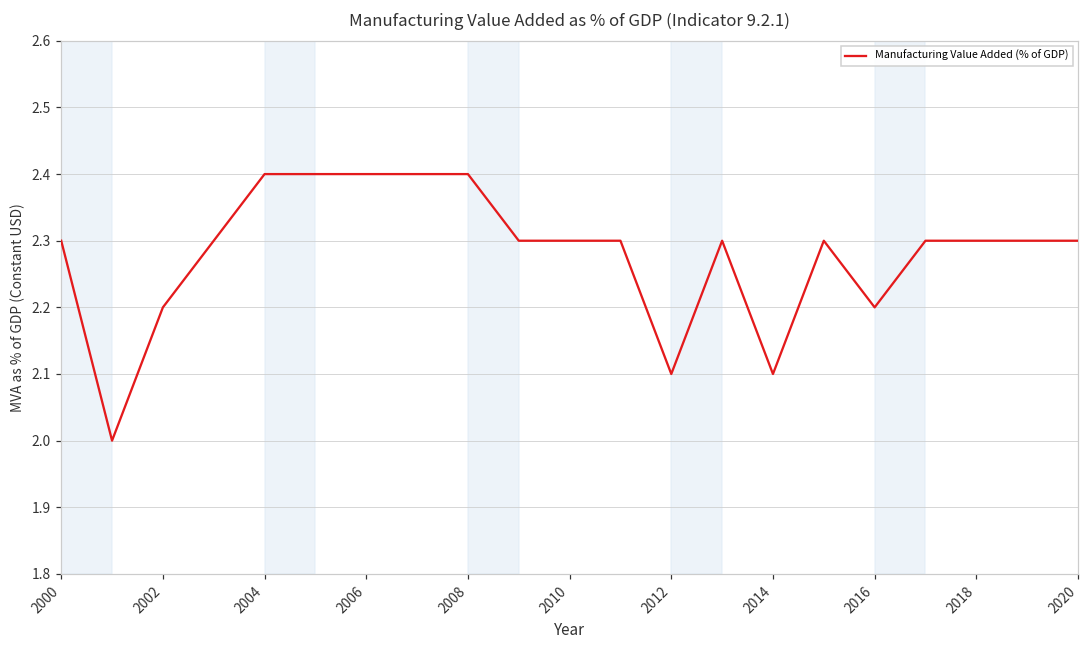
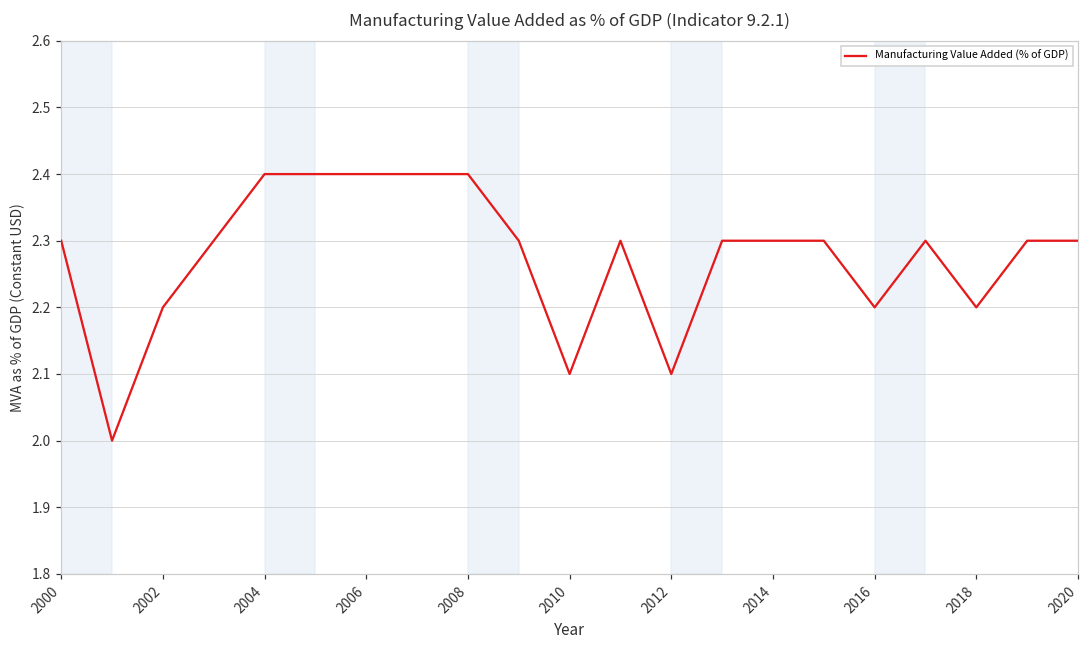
  {
    "2000": 2.3,
    "2002": 2.2,
    "2004": 2.4,
    "2006": 2.4,
    "2008": 2.4,
-   "2010": 2.3,
+   "2010": 2.1,
    "2012": 2.1,
-   "2014": 2.1,
+   "2014": 2.3,
    "2016": 2.2,
-   "2018": 2.3,
+   "2018": 2.2,
    "2020": 2.3
  }
